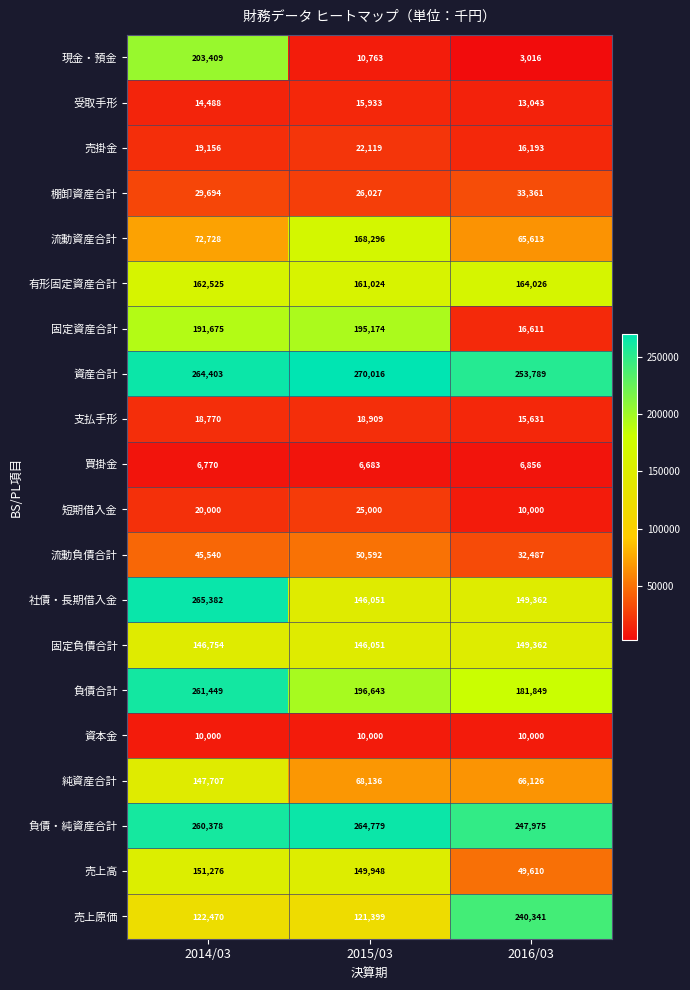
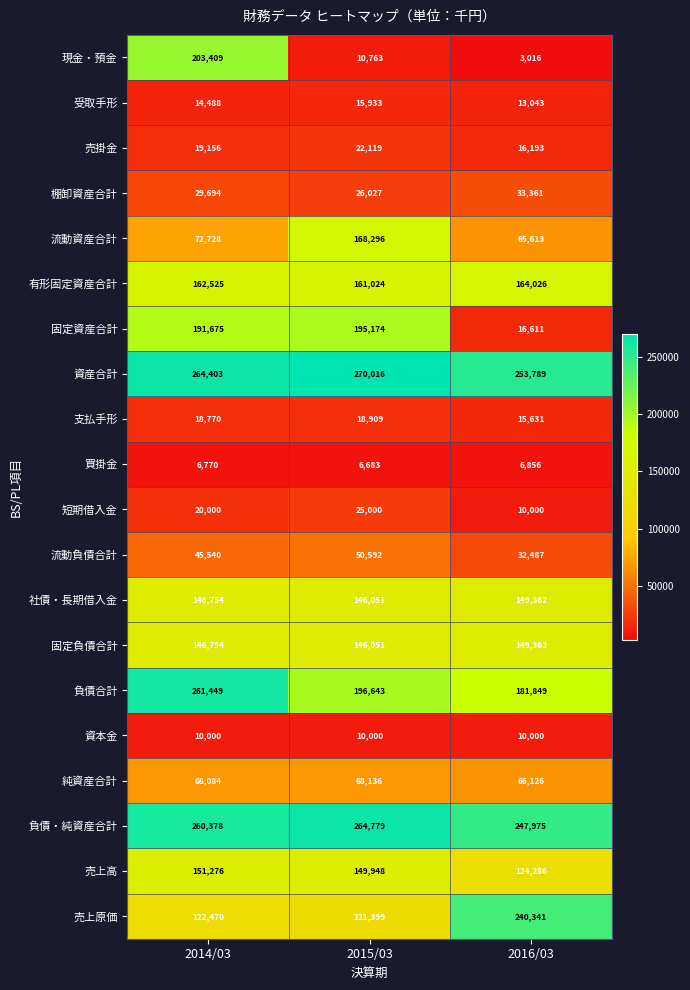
  {
    "現金・預金": {
      "2014/03": "203,409",
      "2015/03": "10,763",
      "2016/03": "3,016"
    },
    "受取手形": {
      "2014/03": "14,488",
      "2015/03": "15,933",
      "2016/03": "13,043"
    },
    "売掛金": {
      "2014/03": "19,156",
      "2015/03": "22,119",
      "2016/03": "16,193"
    },
    "棚卸資産合計": {
      "2014/03": "29,694",
      "2015/03": "26,027",
      "2016/03": "33,361"
    },
    "流動資産合計": {
      "2014/03": "72,728",
      "2015/03": "168,296",
      "2016/03": "65,613"
    },
    "有形固定資産合計": {
      "2014/03": "162,525",
      "2015/03": "161,024",
      "2016/03": "164,026"
    },
    "固定資産合計": {
      "2014/03": "191,675",
      "2015/03": "195,174",
      "2016/03": "16,611"
    },
    "資産合計": {
      "2014/03": "264,403",
      "2015/03": "270,016",
      "2016/03": "253,789"
    },
    "支払手形": {
      "2014/03": "18,770",
      "2015/03": "18,909",
      "2016/03": "15,631"
    },
    "買掛金": {
      "2014/03": "6,770",
      "2015/03": "6,683",
      "2016/03": "6,856"
    },
    "短期借入金": {
      "2014/03": "20,000",
      "2015/03": "25,000",
      "2016/03": "10,000"
    },
    "流動負債合計": {
      "2014/03": "45,540",
      "2015/03": "50,592",
      "2016/03": "32,487"
    },
    "社債・長期借入金": {
-     "2014/03": "265,382",
+     "2014/03": "146,754",
      "2015/03": "146,051",
      "2016/03": "149,362"
    },
    "固定負債合計": {
      "2014/03": "146,754",
      "2015/03": "146,051",
      "2016/03": "149,362"
    },
    "負債合計": {
      "2014/03": "261,449",
      "2015/03": "196,643",
      "2016/03": "181,849"
    },
    "資本金": {
      "2014/03": "10,000",
      "2015/03": "10,000",
      "2016/03": "10,000"
    },
    "純資産合計": {
-     "2014/03": "147,707",
+     "2014/03": "68,084",
      "2015/03": "68,136",
      "2016/03": "66,126"
    },
    "負債・純資産合計": {
      "2014/03": "260,378",
      "2015/03": "264,779",
      "2016/03": "247,975"
    },
    "売上高": {
      "2014/03": "151,276",
      "2015/03": "149,948",
-     "2016/03": "49,610"
+     "2016/03": "124,286"
    },
    "売上原価": {
      "2014/03": "122,470",
      "2015/03": "121,399",
      "2016/03": "240,341"
    }
  }
